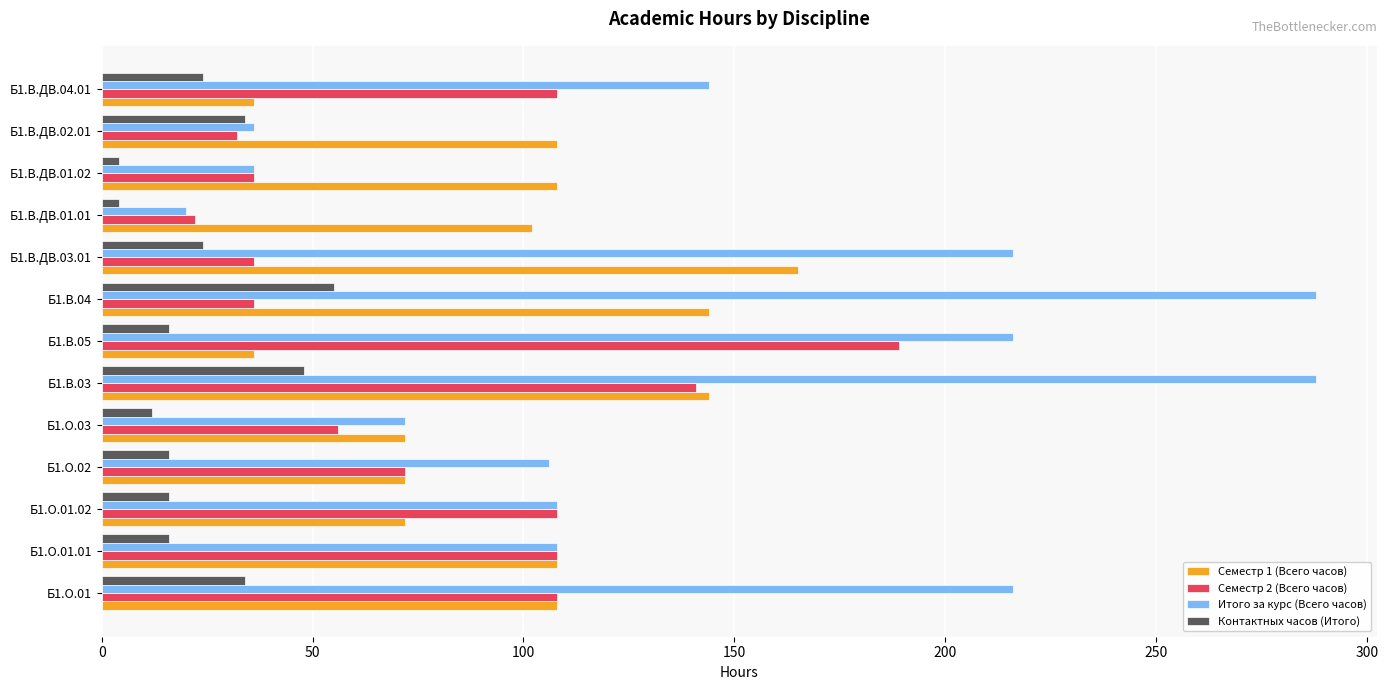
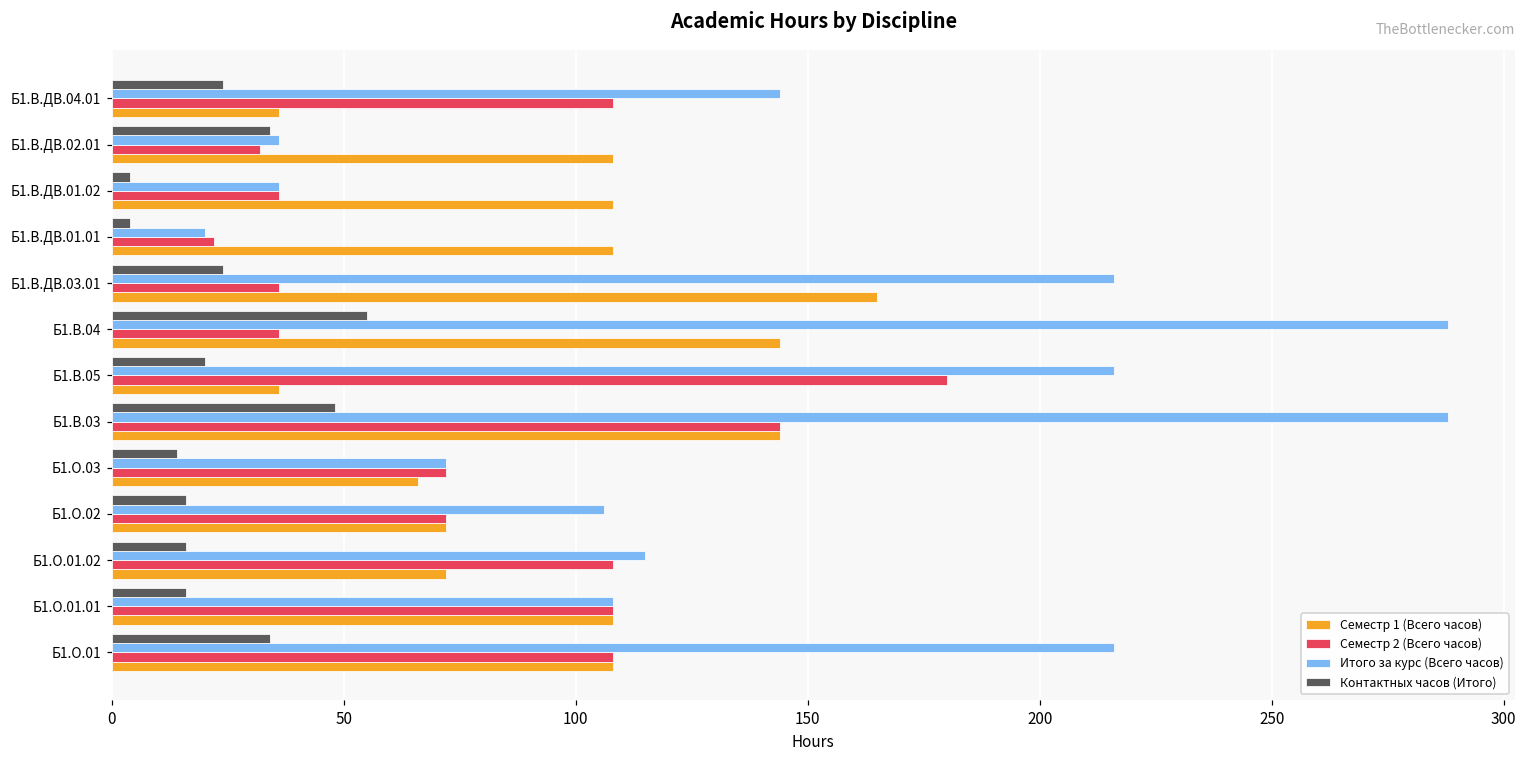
  {
    "Семестр 1 (Всего часов)": {
      "Б1.В.ДВ.04.01": 36,
      "Б1.В.ДВ.02.01": 108,
      "Б1.В.ДВ.01.02": 108,
-     "Б1.В.ДВ.01.01": 102,
+     "Б1.В.ДВ.01.01": 108,
      "Б1.В.ДВ.03.01": 165,
      "Б1.В.04": 144,
      "Б1.В.05": 36,
      "Б1.В.03": 144,
-     "Б1.О.03": 72,
+     "Б1.О.03": 66,
      "Б1.О.02": 72,
      "Б1.О.01.02": 72,
      "Б1.О.01.01": 108,
      "Б1.О.01": 108
    },
    "Семестр 2 (Всего часов)": {
      "Б1.В.ДВ.04.01": 108,
      "Б1.В.ДВ.02.01": 32,
      "Б1.В.ДВ.01.02": 36,
      "Б1.В.ДВ.01.01": 22,
      "Б1.В.ДВ.03.01": 36,
      "Б1.В.04": 36,
-     "Б1.В.05": 189,
-     "Б1.В.03": 141,
-     "Б1.О.03": 56,
+     "Б1.В.05": 180,
+     "Б1.В.03": 144,
+     "Б1.О.03": 72,
      "Б1.О.02": 72,
      "Б1.О.01.02": 108,
      "Б1.О.01.01": 108,
      "Б1.О.01": 108
    },
    "Итого за курс (Всего часов)": {
      "Б1.В.ДВ.04.01": 144,
      "Б1.В.ДВ.02.01": 36,
      "Б1.В.ДВ.01.02": 36,
      "Б1.В.ДВ.01.01": 20,
      "Б1.В.ДВ.03.01": 216,
      "Б1.В.04": 288,
      "Б1.В.05": 216,
      "Б1.В.03": 288,
      "Б1.О.03": 72,
      "Б1.О.02": 106,
-     "Б1.О.01.02": 108,
+     "Б1.О.01.02": 115,
      "Б1.О.01.01": 108,
      "Б1.О.01": 216
    },
    "Контактных часов (Итого)": {
      "Б1.В.ДВ.04.01": 24,
      "Б1.В.ДВ.02.01": 34,
      "Б1.В.ДВ.01.02": 4,
      "Б1.В.ДВ.01.01": 4,
      "Б1.В.ДВ.03.01": 24,
      "Б1.В.04": 55,
-     "Б1.В.05": 16,
+     "Б1.В.05": 20,
      "Б1.В.03": 48,
-     "Б1.О.03": 12,
+     "Б1.О.03": 14,
      "Б1.О.02": 16,
      "Б1.О.01.02": 16,
      "Б1.О.01.01": 16,
      "Б1.О.01": 34
    }
  }
